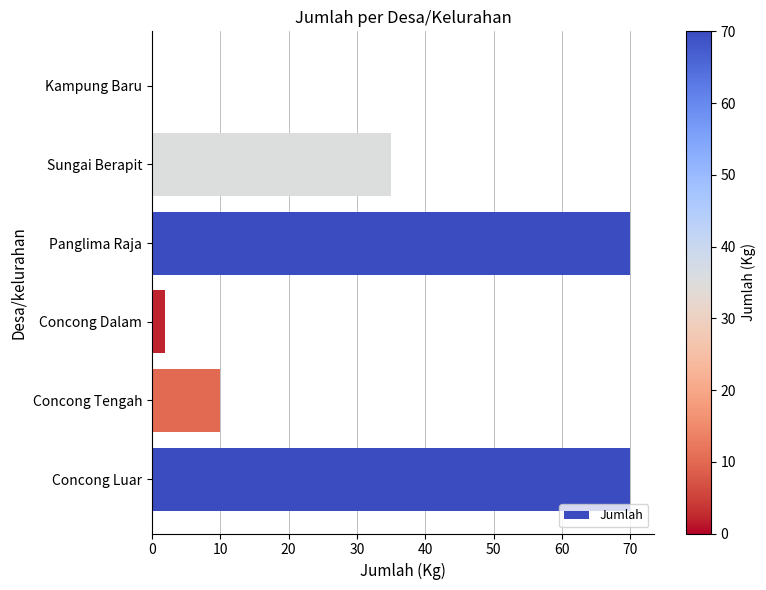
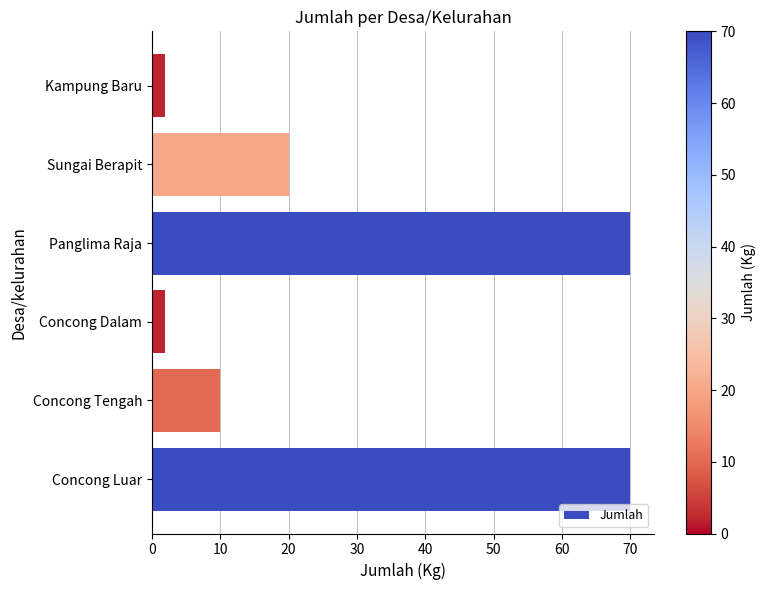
  {
-   "Kampung Baru": 0,
-   "Sungai Berapit": 35,
+   "Kampung Baru": 2,
+   "Sungai Berapit": 20,
    "Panglima Raja": 70,
    "Concong Dalam": 2,
    "Concong Tengah": 10,
    "Concong Luar": 70
  }
